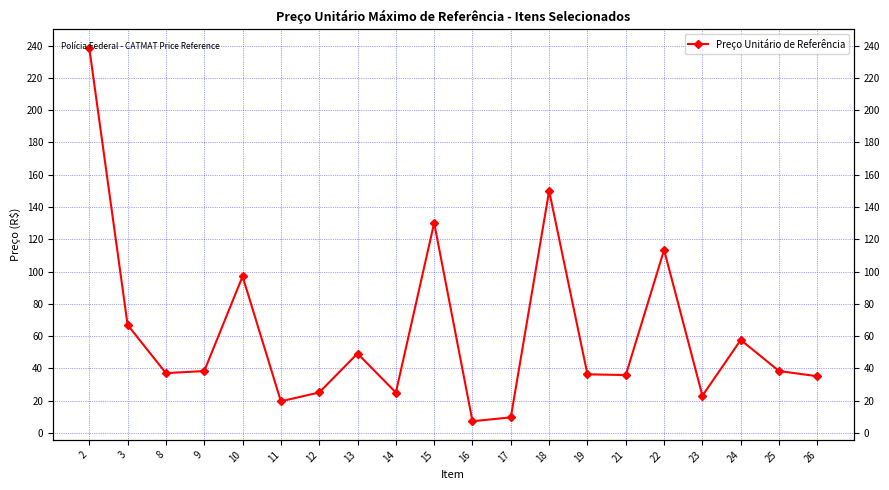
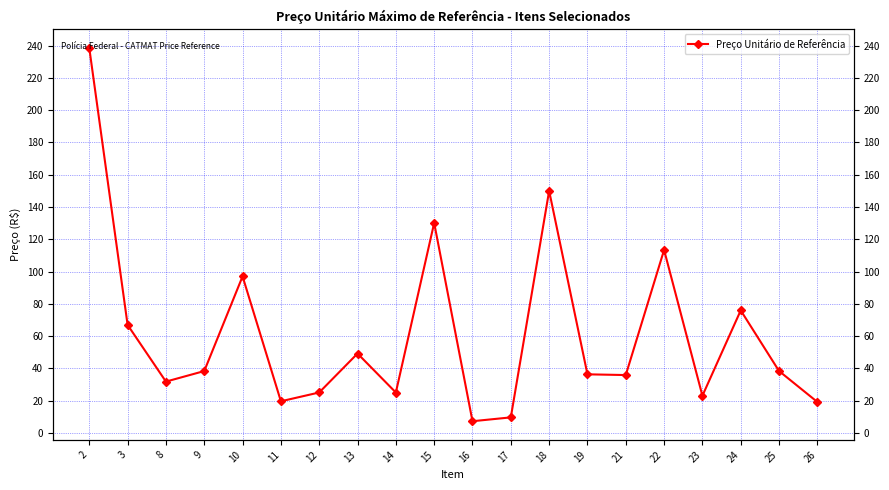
  {
    "2": 239,
    "3": 67,
-   "8": 37,
+   "8": 32,
    "9": 38,
    "10": 97,
    "11": 20,
    "12": 25,
    "13": 49,
    "14": 25,
    "15": 130,
    "16": 7,
    "17": 10,
    "18": 150,
    "19": 36,
    "21": 36,
    "22": 113,
    "23": 23,
-   "24": 58,
+   "24": 76,
    "25": 38,
-   "26": 35
+   "26": 19
  }
